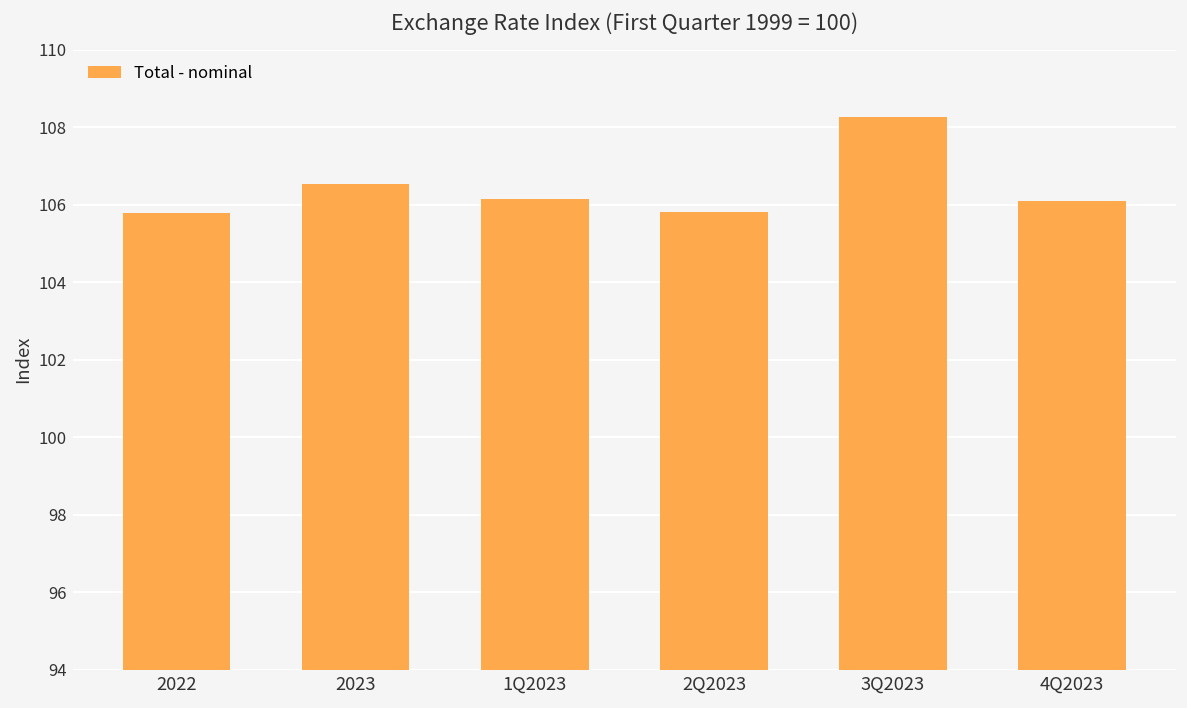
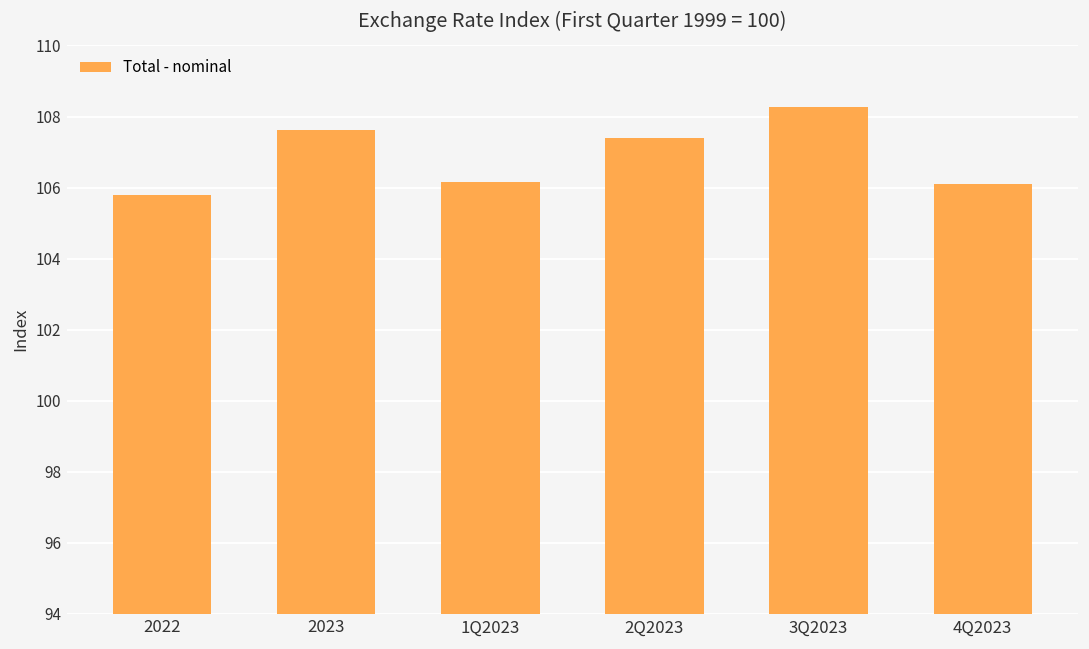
  {
    "2022": 105.8,
-   "2023": 106.5,
+   "2023": 107.6,
    "1Q2023": 106.1,
-   "2Q2023": 105.8,
+   "2Q2023": 107.4,
    "3Q2023": 108.3,
    "4Q2023": 106.1
  }
